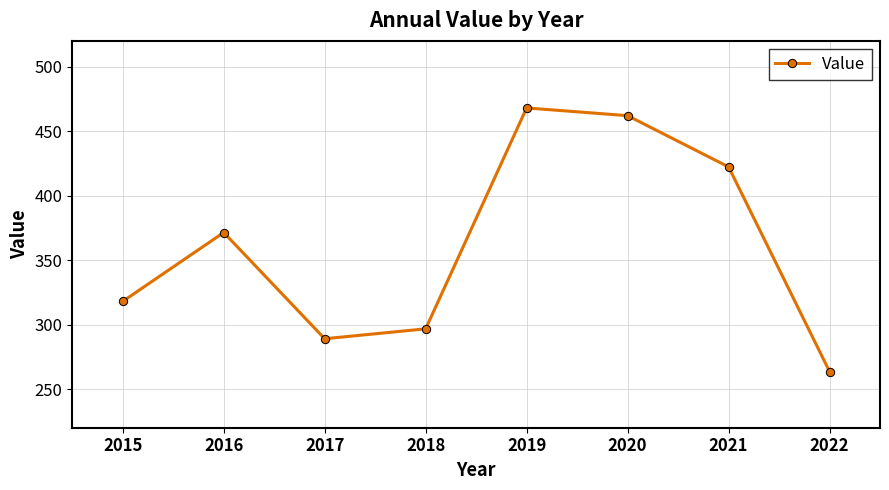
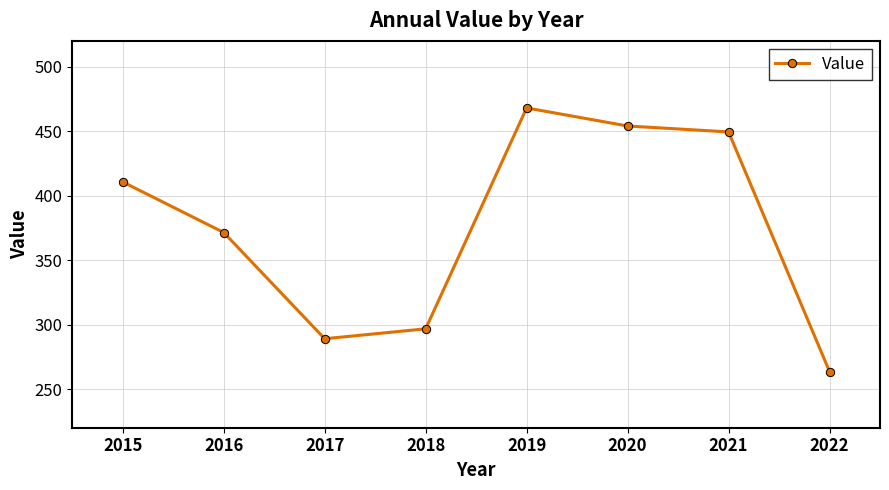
  {
-   "2015": 318,
+   "2015": 411,
    "2016": 371,
    "2017": 289,
    "2018": 297,
    "2019": 468,
-   "2020": 462,
-   "2021": 422,
+   "2020": 454,
+   "2021": 449,
    "2022": 264
  }
